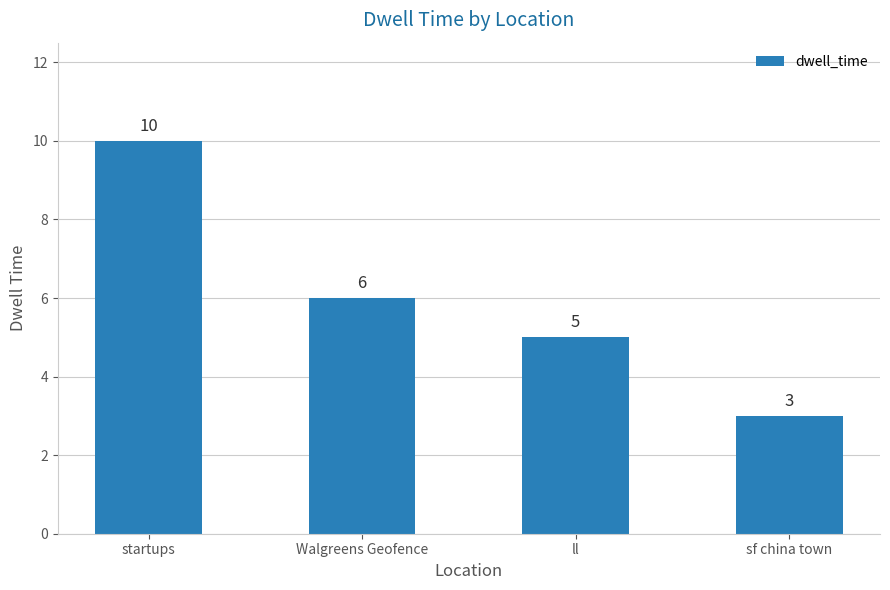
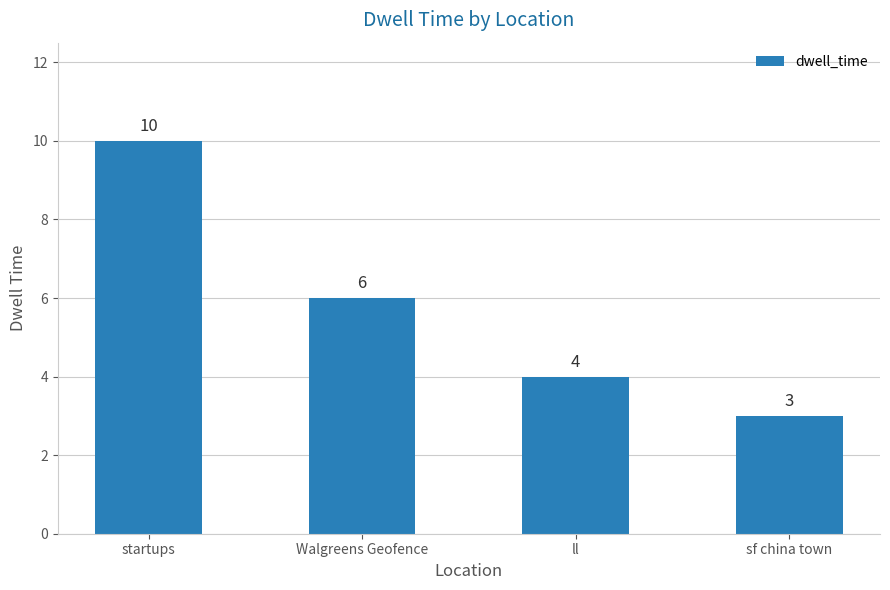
  {
    "startups": 10,
    "Walgreens Geofence": 6,
-   "ll": 5,
+   "ll": 4,
    "sf china town": 3
  }
